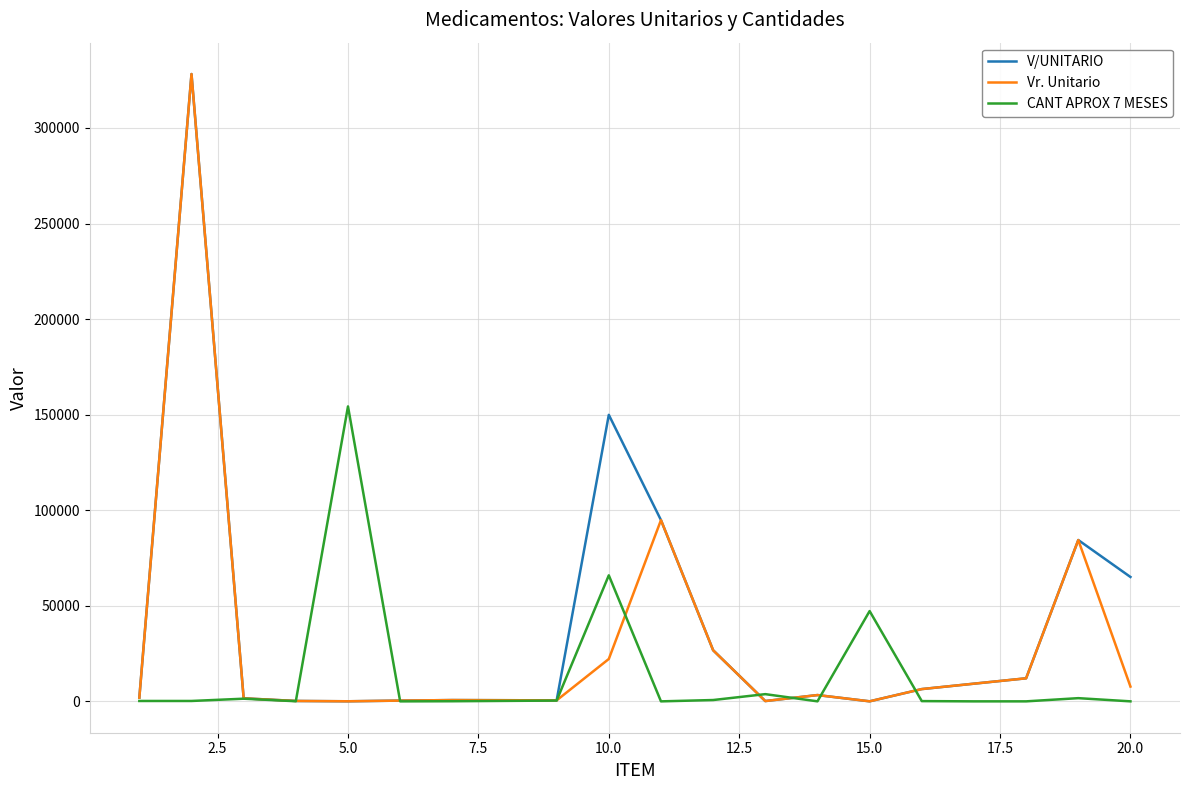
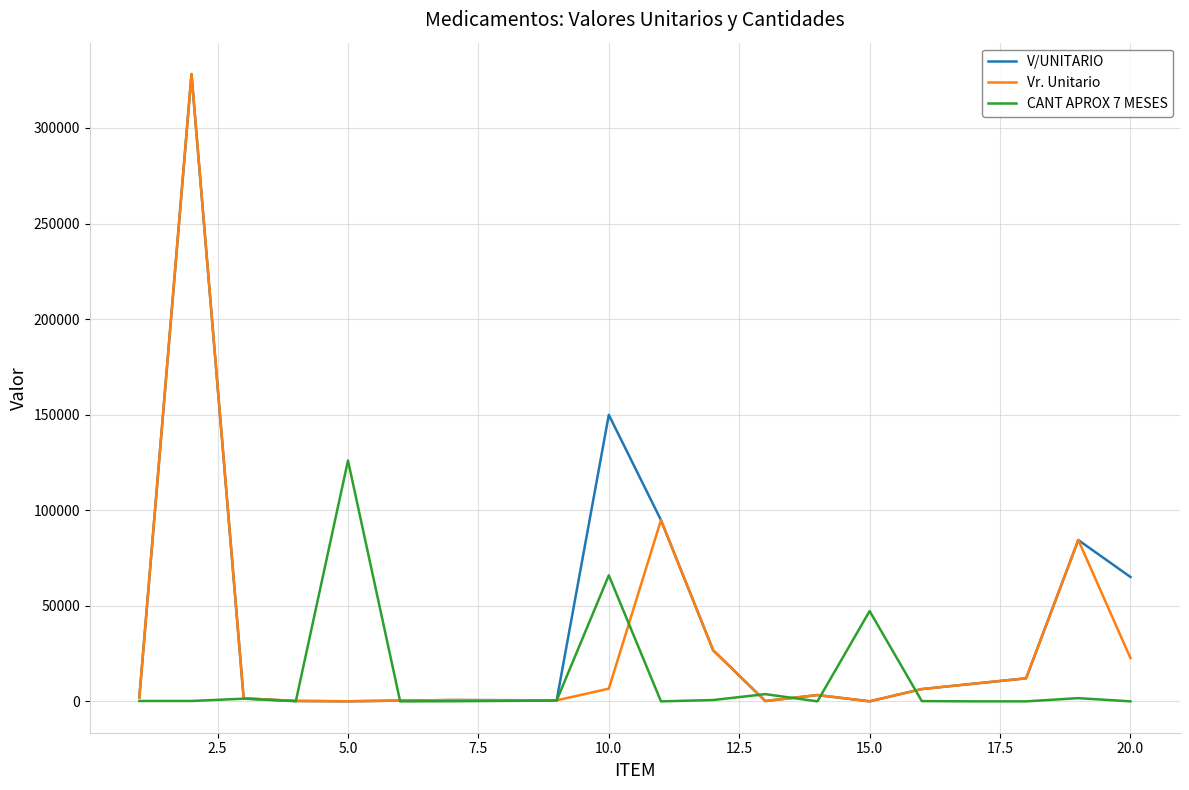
  {
    "V/UNITARIO": {
      "10.0": 150000,
      "20.0": 65000
    },
    "Vr. Unitario": {
-     "10.0": 22000,
-     "20.0": 8000
+     "10.0": 7000,
+     "20.0": 23000
    },
    "CANT APROX 7 MESES": {
-     "5.0": 154000,
+     "5.0": 126000,
      "10.0": 66000,
      "15.0": 47000,
      "20.0": 0
    }
  }
